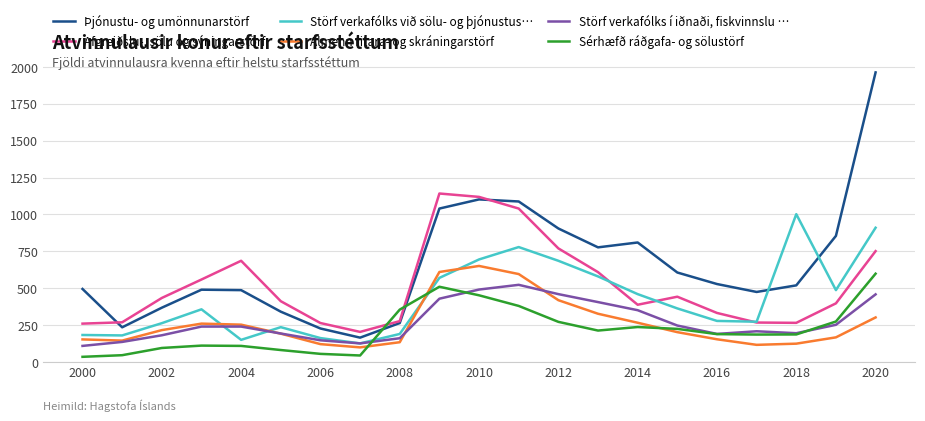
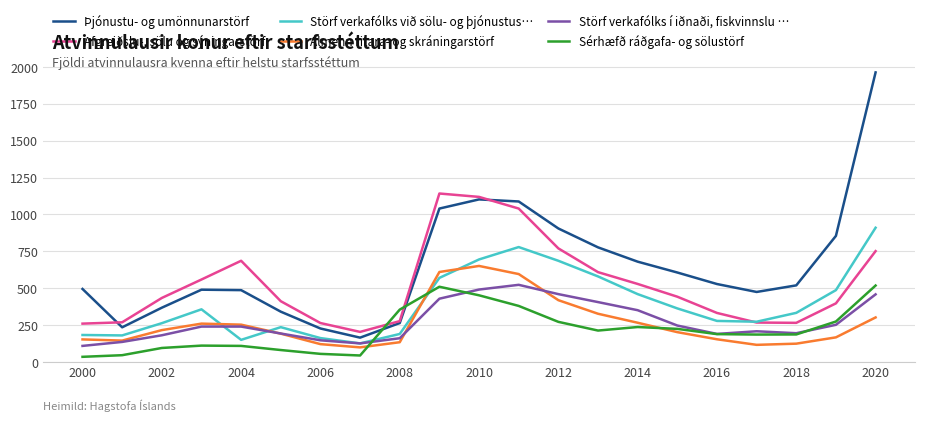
  {
    "Þjónustu- og umönnunarstörf": {
      "2000": 500,
      "2002": 370,
      "2004": 490,
      "2006": 230,
      "2012": 910,
-     "2014": 810,
+     "2014": 680,
      "2016": 530,
      "2018": 520,
      "2020": 1960
    },
    "Afgreiðslu-, sölu og sýningarstörf": {
      "2000": 260,
      "2002": 430,
      "2004": 690,
      "2006": 260,
      "2012": 770,
-     "2014": 390,
+     "2014": 530,
      "2016": 330,
      "2018": 270,
      "2020": 750
    },
    "Störf verkafólks við sölu- og þjónustus…": {
      "2000": 180,
      "2002": 260,
      "2004": 150,
      "2008": 190,
      "2010": 700,
      "2012": 690,
      "2014": 460,
      "2016": 280,
-     "2018": 1000,
+     "2018": 330,
      "2020": 910
    },
    "Almenn ritara- og skráningarstörf": {
      "2000": 150,
      "2002": 220,
      "2006": 120,
      "2008": 130,
      "2010": 650,
      "2012": 420,
      "2014": 270,
      "2016": 150,
      "2018": 120,
      "2020": 300
    },
    "Störf verkafólks í iðnaði, fiskvinnslu …": {
      "2000": 110,
      "2002": 180,
      "2008": 160,
      "2010": 490,
      "2012": 460,
      "2014": 350,
      "2020": 460
    },
    "Sérhæfð ráðgafa- og sölustörf": {
      "2000": 40,
      "2002": 100,
      "2004": 110,
      "2006": 60,
      "2008": 360,
      "2010": 450,
      "2012": 270,
      "2014": 240,
-     "2020": 600
+     "2020": 520
    }
  }
